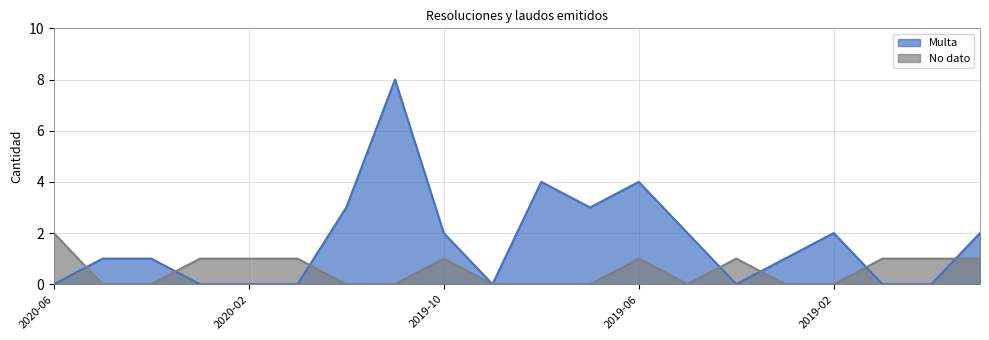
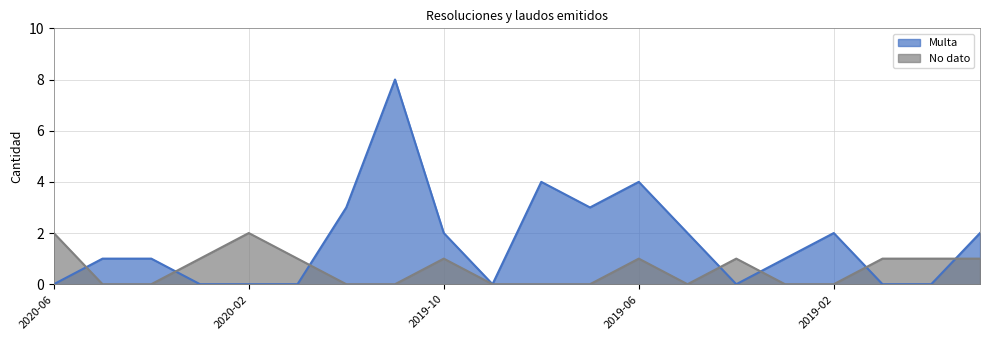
  {
    "Multa": {
      "2020-06": 0,
      "2020-02": 0,
      "2019-10": 2,
      "2019-06": 4,
      "2019-02": 2
    },
    "No dato": {
      "2020-06": 2,
-     "2020-02": 1,
+     "2020-02": 2,
      "2019-10": 1,
      "2019-06": 1,
      "2019-02": 0
    }
  }
